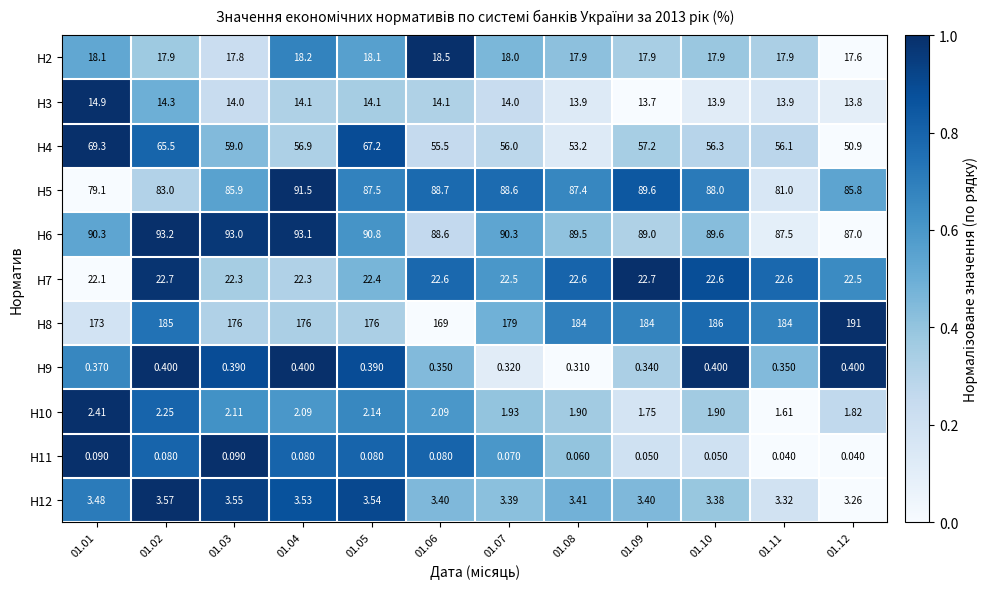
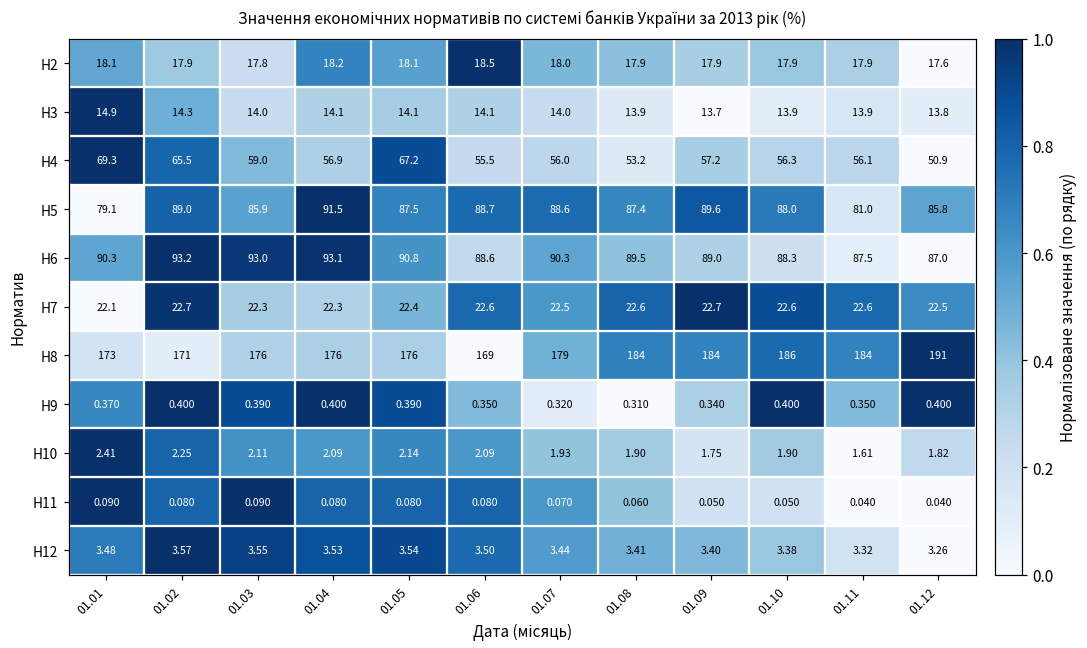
  {
    "H2": {
      "01.01": 18.1,
      "01.02": 17.9,
      "01.03": 17.8,
      "01.04": 18.2,
      "01.05": 18.1,
      "01.06": 18.5,
      "01.07": 18.0,
      "01.08": 17.9,
      "01.09": 17.9,
      "01.10": 17.9,
      "01.11": 17.9,
      "01.12": 17.6
    },
    "H3": {
      "01.01": 14.9,
      "01.02": 14.3,
      "01.03": 14.0,
      "01.04": 14.1,
      "01.05": 14.1,
      "01.06": 14.1,
      "01.07": 14.0,
      "01.08": 13.9,
      "01.09": 13.7,
      "01.10": 13.9,
      "01.11": 13.9,
      "01.12": 13.8
    },
    "H4": {
      "01.01": 69.3,
      "01.02": 65.5,
      "01.03": 59.0,
      "01.04": 56.9,
      "01.05": 67.2,
      "01.06": 55.5,
      "01.07": 56.0,
      "01.08": 53.2,
      "01.09": 57.2,
      "01.10": 56.3,
      "01.11": 56.1,
      "01.12": 50.9
    },
    "H5": {
      "01.01": 79.1,
-     "01.02": 83.0,
+     "01.02": 89.0,
      "01.03": 85.9,
      "01.04": 91.5,
      "01.05": 87.5,
      "01.06": 88.7,
      "01.07": 88.6,
      "01.08": 87.4,
      "01.09": 89.6,
      "01.10": 88.0,
      "01.11": 81.0,
      "01.12": 85.8
    },
    "H6": {
      "01.01": 90.3,
      "01.02": 93.2,
      "01.03": 93.0,
      "01.04": 93.1,
      "01.05": 90.8,
      "01.06": 88.6,
      "01.07": 90.3,
      "01.08": 89.5,
      "01.09": 89.0,
-     "01.10": 89.6,
+     "01.10": 88.3,
      "01.11": 87.5,
      "01.12": 87.0
    },
    "H7": {
      "01.01": 22.1,
      "01.02": 22.7,
      "01.03": 22.3,
      "01.04": 22.3,
      "01.05": 22.4,
      "01.06": 22.6,
      "01.07": 22.5,
      "01.08": 22.6,
      "01.09": 22.7,
      "01.10": 22.6,
      "01.11": 22.6,
      "01.12": 22.5
    },
    "H8": {
      "01.01": 173,
-     "01.02": 185,
+     "01.02": 171,
      "01.03": 176,
      "01.04": 176,
      "01.05": 176,
      "01.06": 169,
      "01.07": 179,
      "01.08": 184,
      "01.09": 184,
      "01.10": 186,
      "01.11": 184,
      "01.12": 191
    },
    "H9": {
      "01.01": 0.370,
      "01.02": 0.400,
      "01.03": 0.390,
      "01.04": 0.400,
      "01.05": 0.390,
      "01.06": 0.350,
      "01.07": 0.320,
      "01.08": 0.310,
      "01.09": 0.340,
      "01.10": 0.400,
      "01.11": 0.350,
      "01.12": 0.400
    },
    "H10": {
      "01.01": 2.41,
      "01.02": 2.25,
      "01.03": 2.11,
      "01.04": 2.09,
      "01.05": 2.14,
      "01.06": 2.09,
      "01.07": 1.93,
      "01.08": 1.90,
      "01.09": 1.75,
      "01.10": 1.90,
      "01.11": 1.61,
      "01.12": 1.82
    },
    "H11": {
      "01.01": 0.090,
      "01.02": 0.080,
      "01.03": 0.090,
      "01.04": 0.080,
      "01.05": 0.080,
      "01.06": 0.080,
      "01.07": 0.070,
      "01.08": 0.060,
      "01.09": 0.050,
      "01.10": 0.050,
      "01.11": 0.040,
      "01.12": 0.040
    },
    "H12": {
      "01.01": 3.48,
      "01.02": 3.57,
      "01.03": 3.55,
      "01.04": 3.53,
      "01.05": 3.54,
-     "01.06": 3.40,
-     "01.07": 3.39,
+     "01.06": 3.50,
+     "01.07": 3.44,
      "01.08": 3.41,
      "01.09": 3.40,
      "01.10": 3.38,
      "01.11": 3.32,
      "01.12": 3.26
    }
  }
